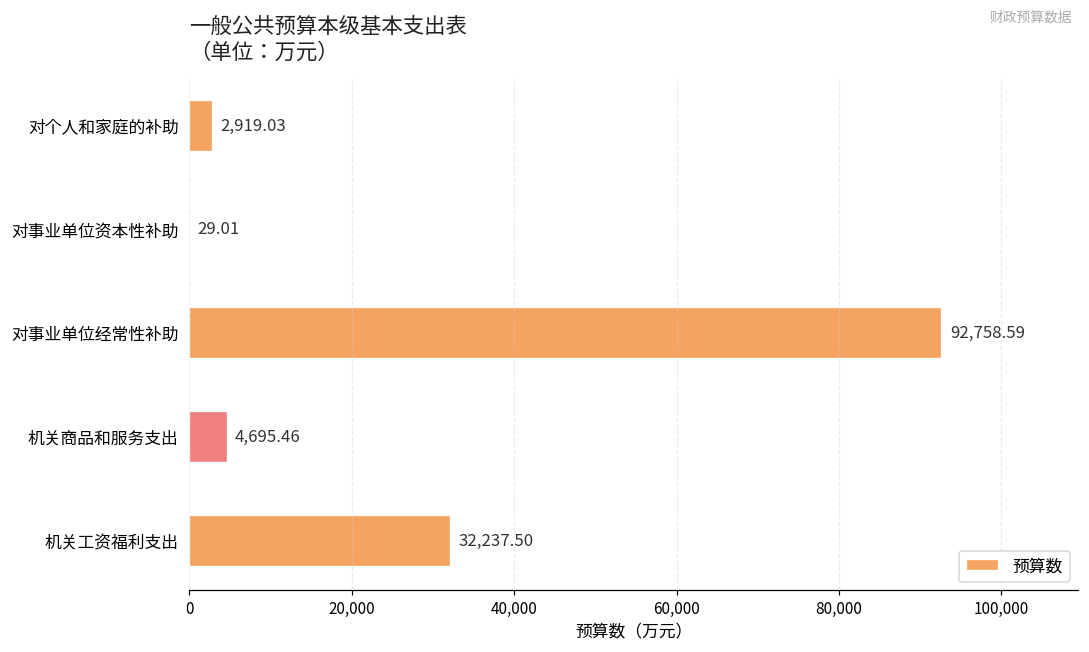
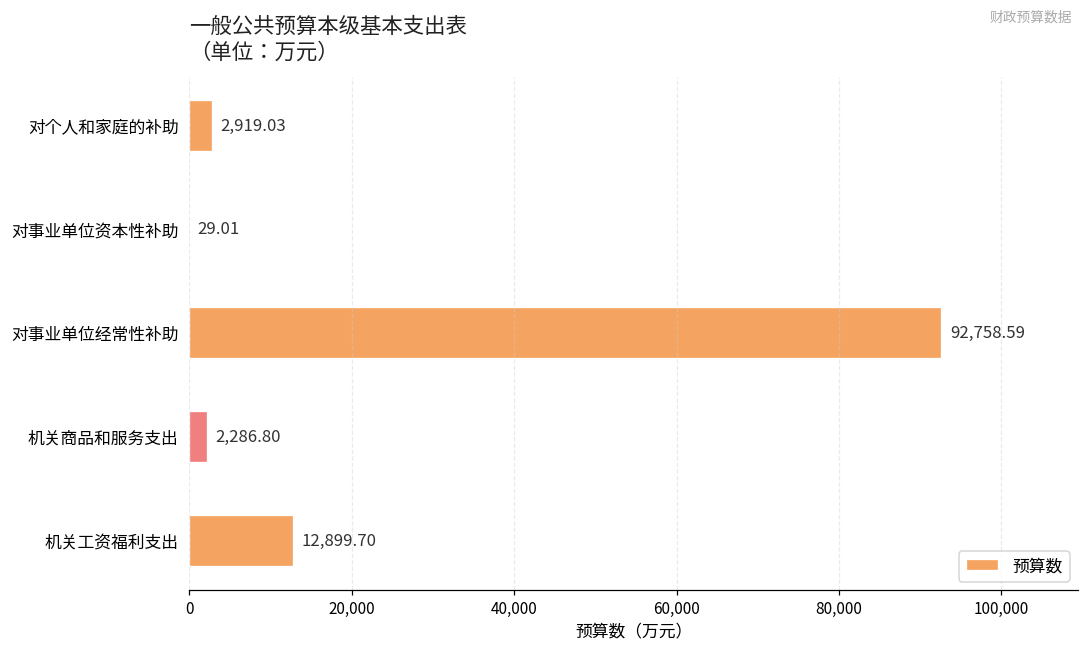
  {
    "对个人和家庭的补助": "2,919.03",
    "对事业单位资本性补助": "29.01",
    "对事业单位经常性补助": "92,758.59",
-   "机关商品和服务支出": "4,695.46",
-   "机关工资福利支出": "32,237.50"
+   "机关商品和服务支出": "2,286.80",
+   "机关工资福利支出": "12,899.70"
  }
